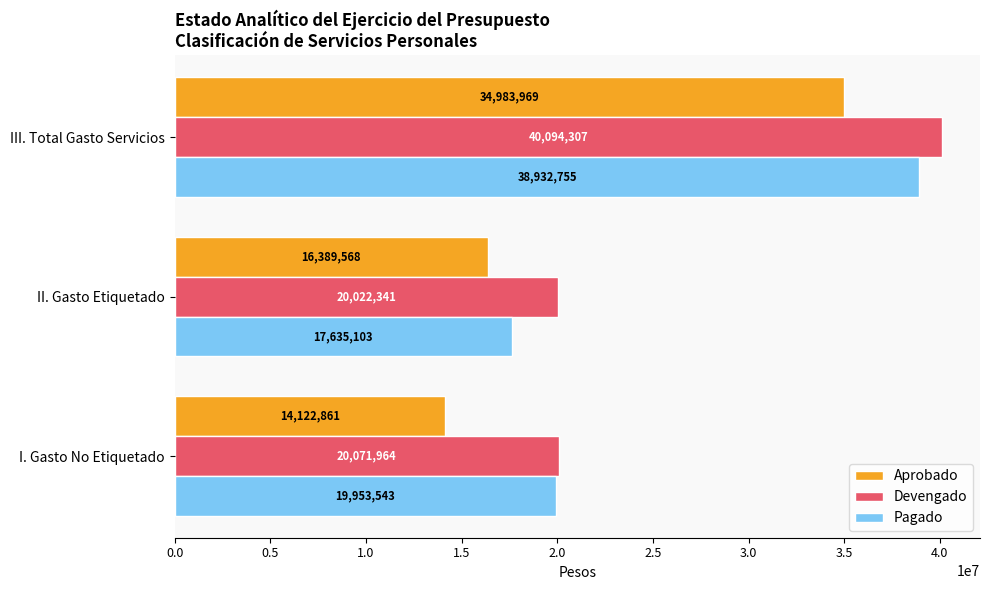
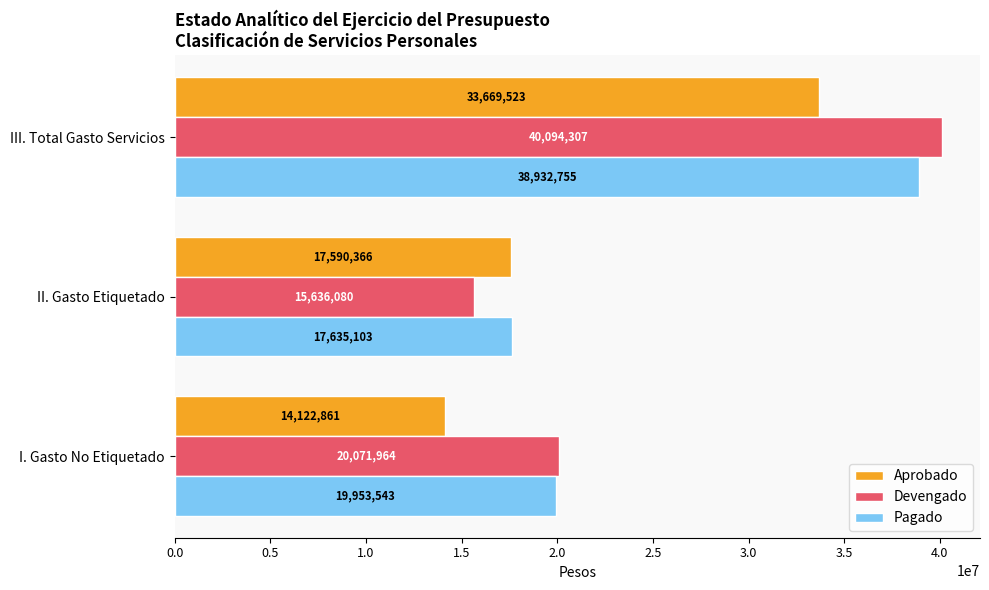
  {
    "Aprobado": {
-     "III. Total Gasto Servicios": "34,983,969",
-     "II. Gasto Etiquetado": "16,389,568",
+     "III. Total Gasto Servicios": "33,669,523",
+     "II. Gasto Etiquetado": "17,590,366",
      "I. Gasto No Etiquetado": "14,122,861"
    },
    "Devengado": {
      "III. Total Gasto Servicios": "40,094,307",
-     "II. Gasto Etiquetado": "20,022,341",
+     "II. Gasto Etiquetado": "15,636,080",
      "I. Gasto No Etiquetado": "20,071,964"
    },
    "Pagado": {
      "III. Total Gasto Servicios": "38,932,755",
      "II. Gasto Etiquetado": "17,635,103",
      "I. Gasto No Etiquetado": "19,953,543"
    }
  }
